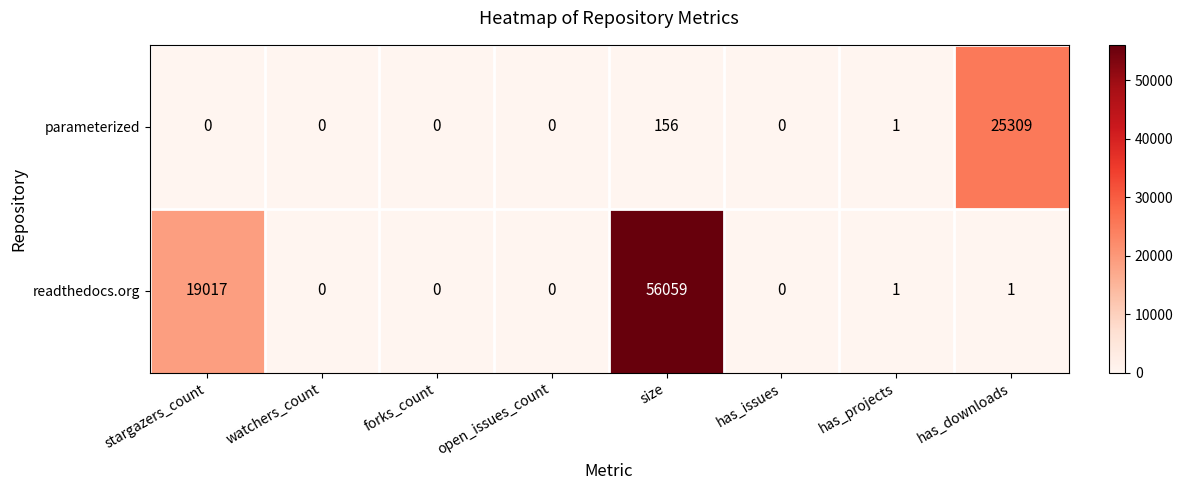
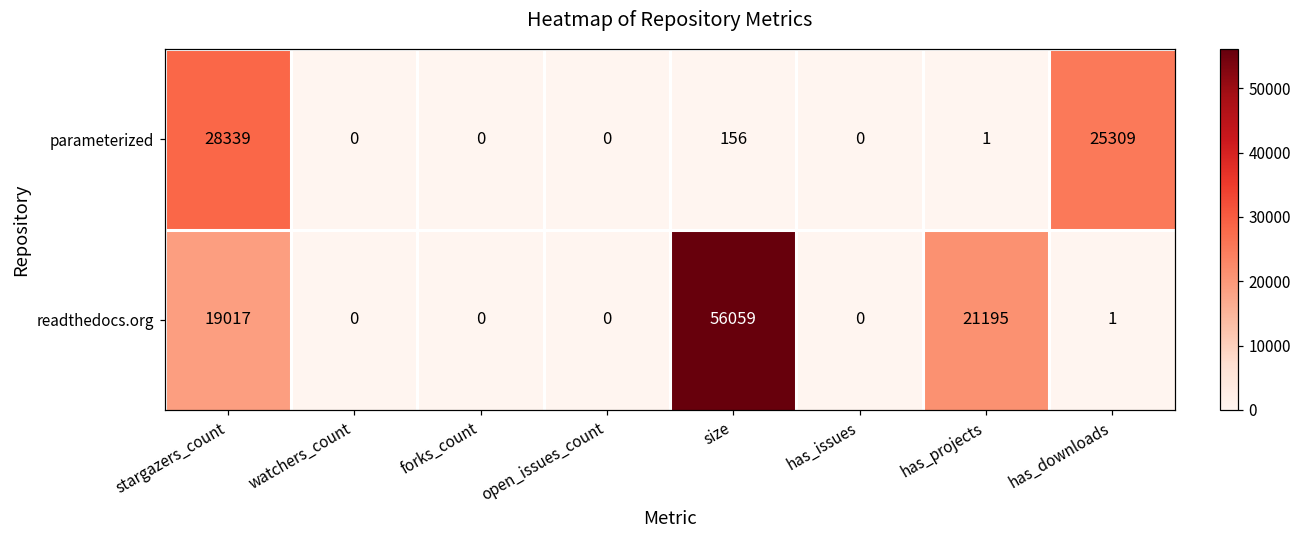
  {
    "parameterized": {
-     "stargazers_count": 0,
+     "stargazers_count": 28339,
      "watchers_count": 0,
      "forks_count": 0,
      "open_issues_count": 0,
      "size": 156,
      "has_issues": 0,
      "has_projects": 1,
      "has_downloads": 25309
    },
    "readthedocs.org": {
      "stargazers_count": 19017,
      "watchers_count": 0,
      "forks_count": 0,
      "open_issues_count": 0,
      "size": 56059,
      "has_issues": 0,
-     "has_projects": 1,
+     "has_projects": 21195,
      "has_downloads": 1
    }
  }
